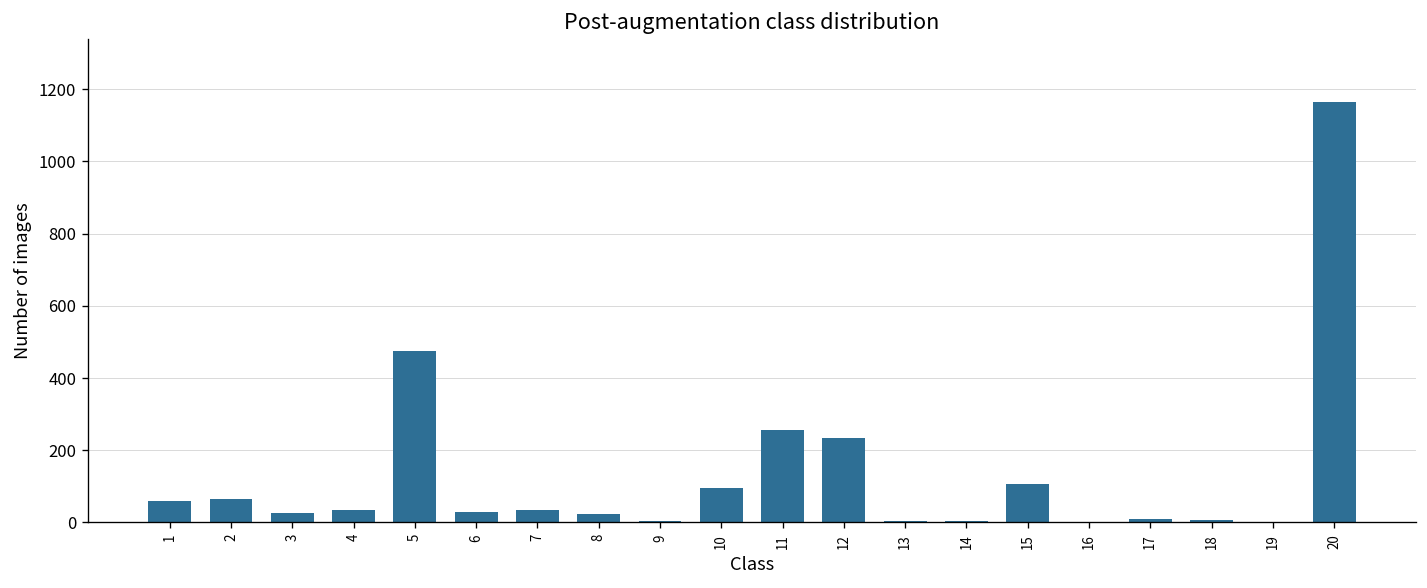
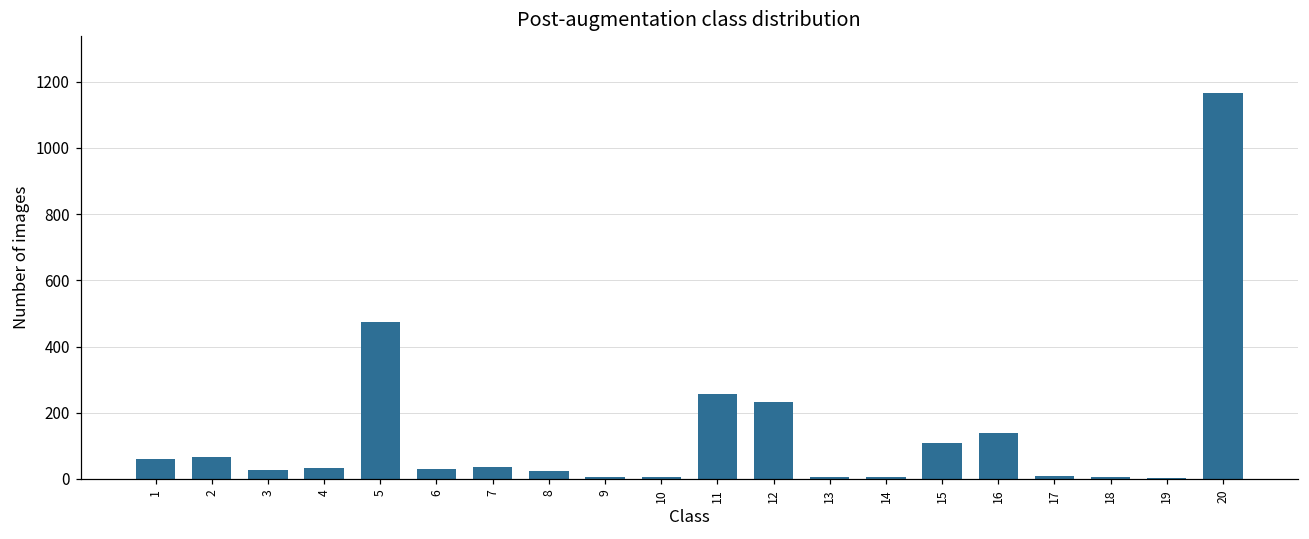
  {
    "1": 60,
    "2": 70,
    "3": 30,
    "4": 30,
    "5": 470,
    "6": 30,
    "7": 30,
    "8": 20,
-   "10": 90,
+   "10": 10,
    "11": 260,
    "12": 230,
    "15": 110,
-   "16": 0,
+   "16": 140,
    "17": 10,
    "20": 1170
  }
